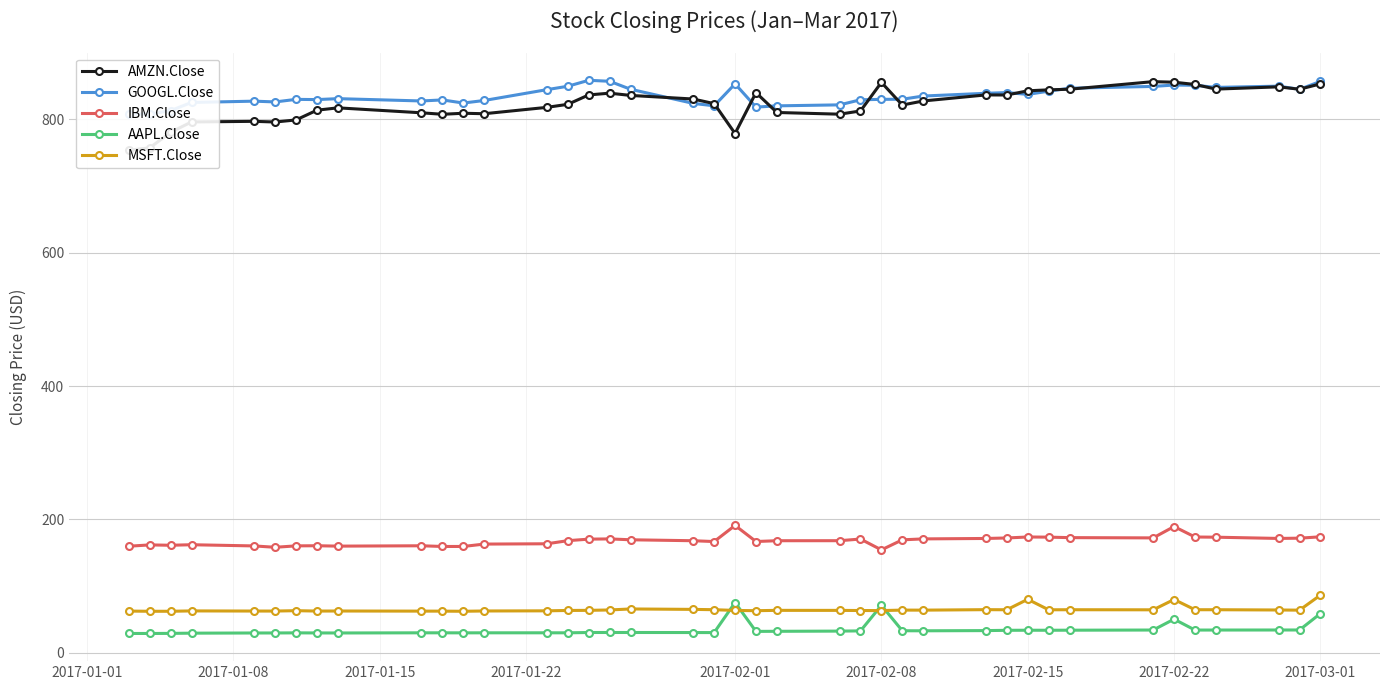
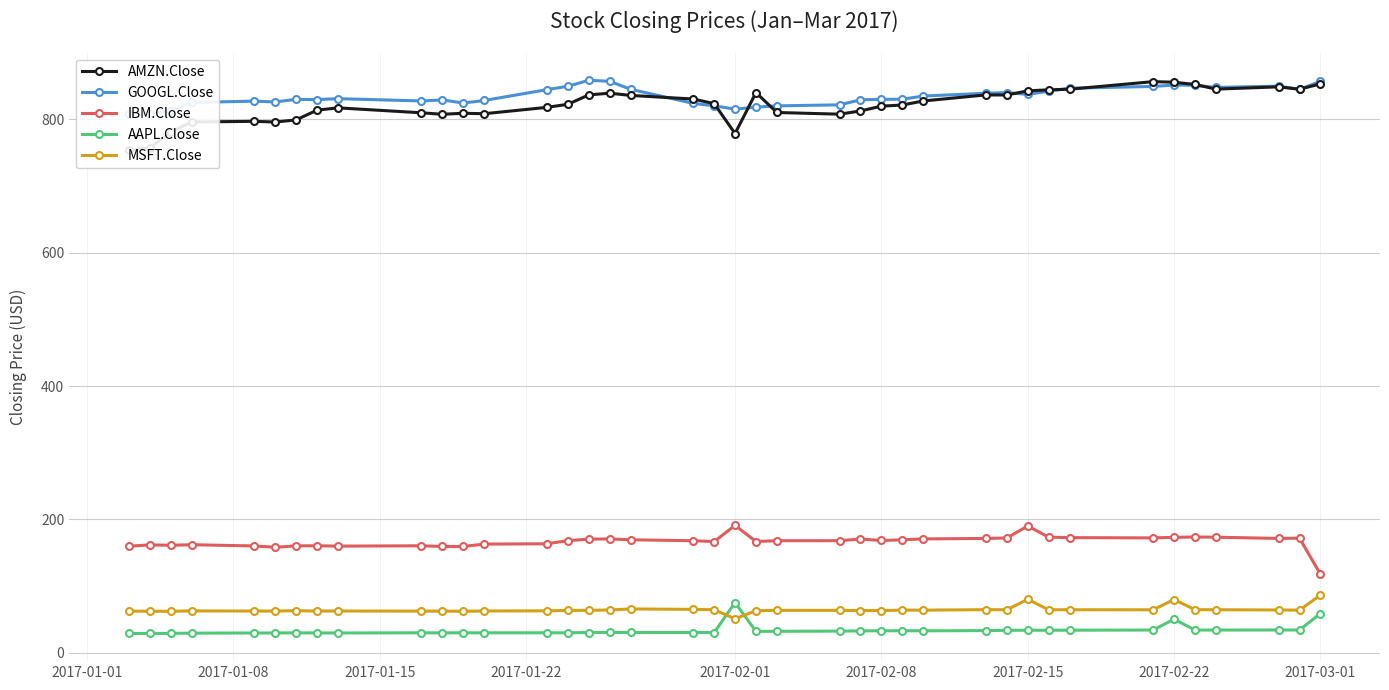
  {
    "AMZN.Close": {
      "2017-02-01": 780,
-     "2017-02-08": 860,
+     "2017-02-08": 820,
      "2017-02-15": 840,
      "2017-02-22": 860
    },
    "GOOGL.Close": {
-     "2017-02-01": 850,
+     "2017-02-01": 820,
      "2017-02-08": 830,
      "2017-02-15": 840,
      "2017-02-22": 850
    },
    "IBM.Close": {
      "2017-02-01": 190,
-     "2017-02-08": 150,
-     "2017-02-15": 170,
-     "2017-02-22": 190,
-     "2017-03-01": 170
+     "2017-02-08": 170,
+     "2017-02-15": 190,
+     "2017-02-22": 170,
+     "2017-03-01": 120
    },
    "AAPL.Close": {
      "2017-02-01": 80,
-     "2017-02-08": 70,
+     "2017-02-08": 30,
      "2017-02-15": 30,
      "2017-02-22": 50,
      "2017-03-01": 60
    },
    "MSFT.Close": {
-     "2017-02-01": 60,
+     "2017-02-01": 50,
      "2017-02-08": 60,
      "2017-02-15": 80,
      "2017-02-22": 80,
      "2017-03-01": 90
    }
  }
